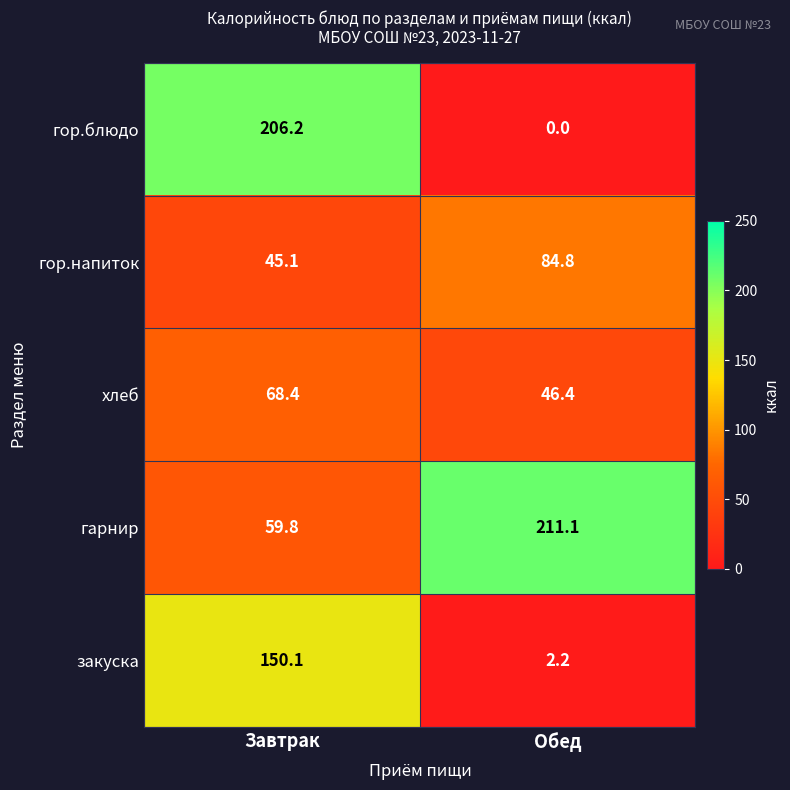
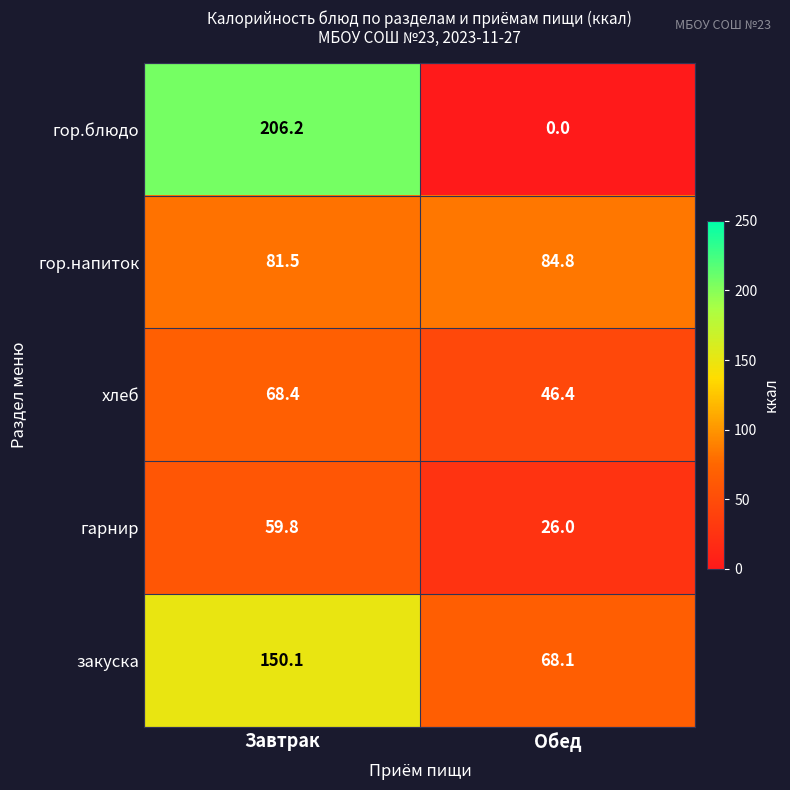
  {
    "гор.блюдо": {
      "Завтрак": 206.2,
      "Обед": 0.0
    },
    "гор.напиток": {
-     "Завтрак": 45.1,
+     "Завтрак": 81.5,
      "Обед": 84.8
    },
    "хлеб": {
      "Завтрак": 68.4,
      "Обед": 46.4
    },
    "гарнир": {
      "Завтрак": 59.8,
-     "Обед": 211.1
+     "Обед": 26.0
    },
    "закуска": {
      "Завтрак": 150.1,
-     "Обед": 2.2
+     "Обед": 68.1
    }
  }
